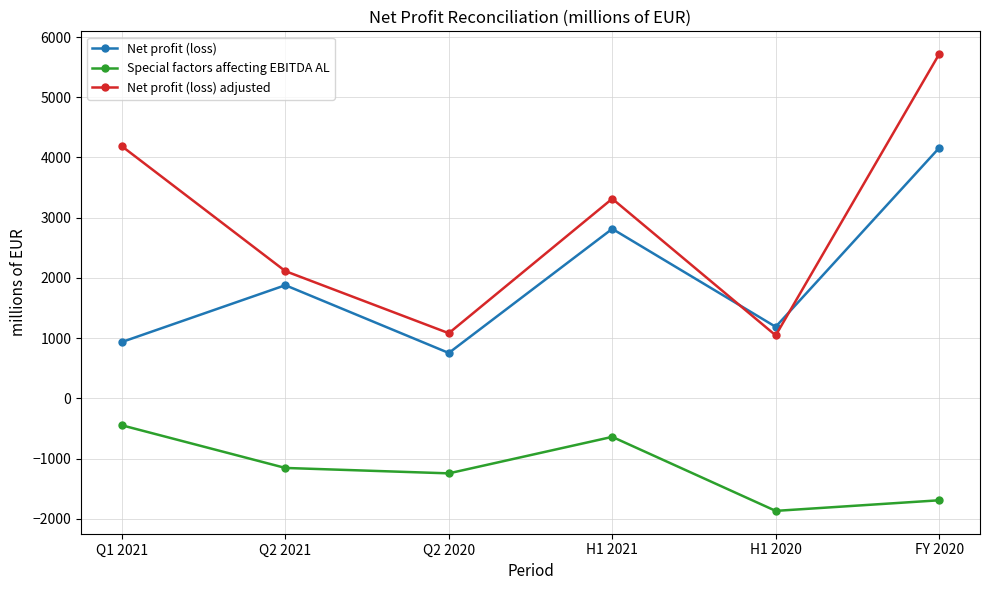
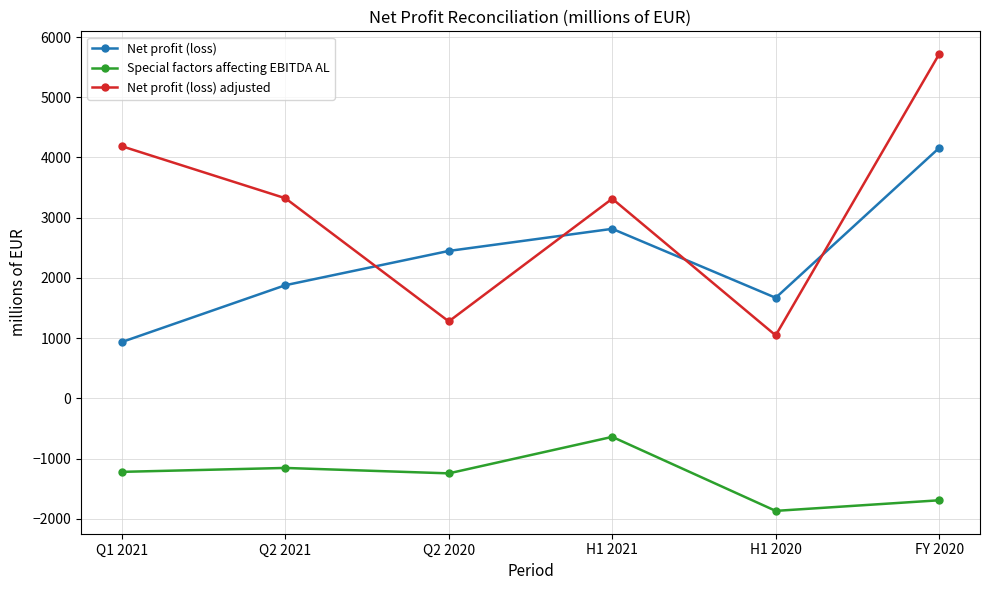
  {
    "Net profit (loss)": {
      "Q1 2021": 900,
      "Q2 2021": 1900,
-     "Q2 2020": 800,
+     "Q2 2020": 2400,
      "H1 2021": 2800,
-     "H1 2020": 1200,
+     "H1 2020": 1700,
      "FY 2020": 4200
    },
    "Special factors affecting EBITDA AL": {
-     "Q1 2021": -400,
+     "Q1 2021": -1200,
      "Q2 2021": -1200,
      "Q2 2020": -1200,
      "H1 2021": -600,
      "H1 2020": -1900,
      "FY 2020": -1700
    },
    "Net profit (loss) adjusted": {
      "Q1 2021": 4200,
-     "Q2 2021": 2100,
-     "Q2 2020": 1100,
+     "Q2 2021": 3300,
+     "Q2 2020": 1300,
      "H1 2021": 3300,
      "H1 2020": 1000,
      "FY 2020": 5700
    }
  }
